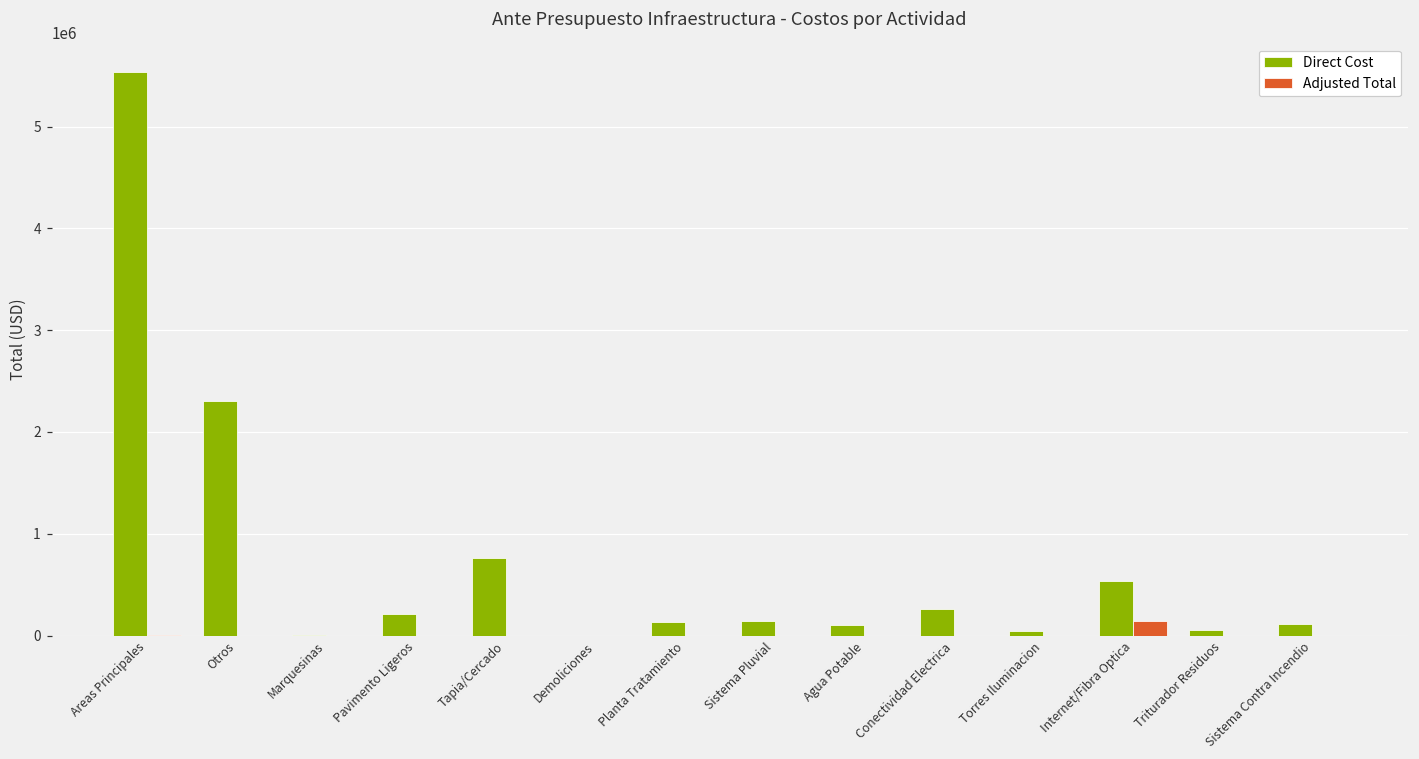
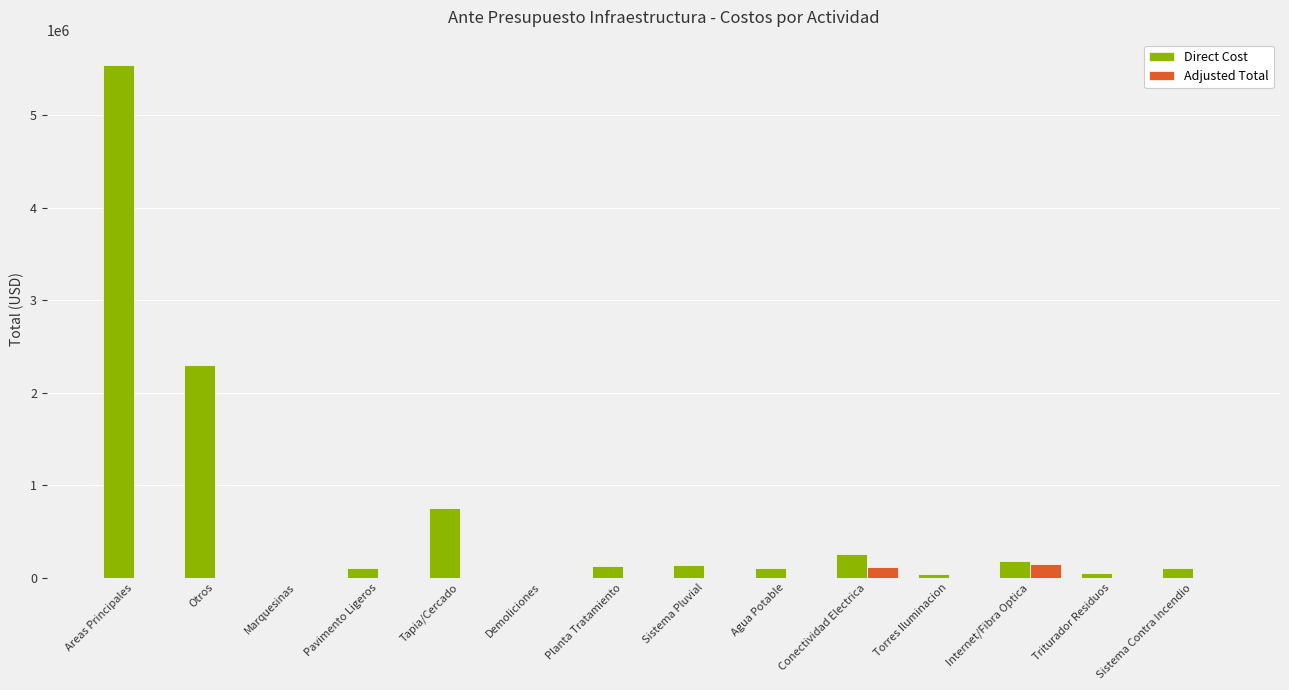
  {
    "Direct Cost": {
      "Areas Principales": 5500000,
      "Otros": 2300000,
-     "Pavimento Ligeros": 200000,
+     "Pavimento Ligeros": 100000,
      "Tapia/Cercado": 800000,
      "Demoliciones": 0,
      "Planta Tratamiento": 100000,
      "Sistema Pluvial": 100000,
      "Agua Potable": 100000,
      "Conectividad Electrica": 300000,
      "Torres Iluminacion": 0,
-     "Internet/Fibra Optica": 500000,
+     "Internet/Fibra Optica": 200000,
      "Triturador Residuos": 100000,
      "Sistema Contra Incendio": 100000
    },
    "Adjusted Total": {
      "Otros": 0,
      "Marquesinas": 0,
      "Pavimento Ligeros": 0,
      "Tapia/Cercado": 0,
      "Demoliciones": 0,
      "Planta Tratamiento": 0,
      "Sistema Pluvial": 0,
      "Agua Potable": 0,
-     "Conectividad Electrica": 0,
+     "Conectividad Electrica": 100000,
      "Torres Iluminacion": 0,
      "Internet/Fibra Optica": 100000,
      "Triturador Residuos": 0,
      "Sistema Contra Incendio": 0
    }
  }
